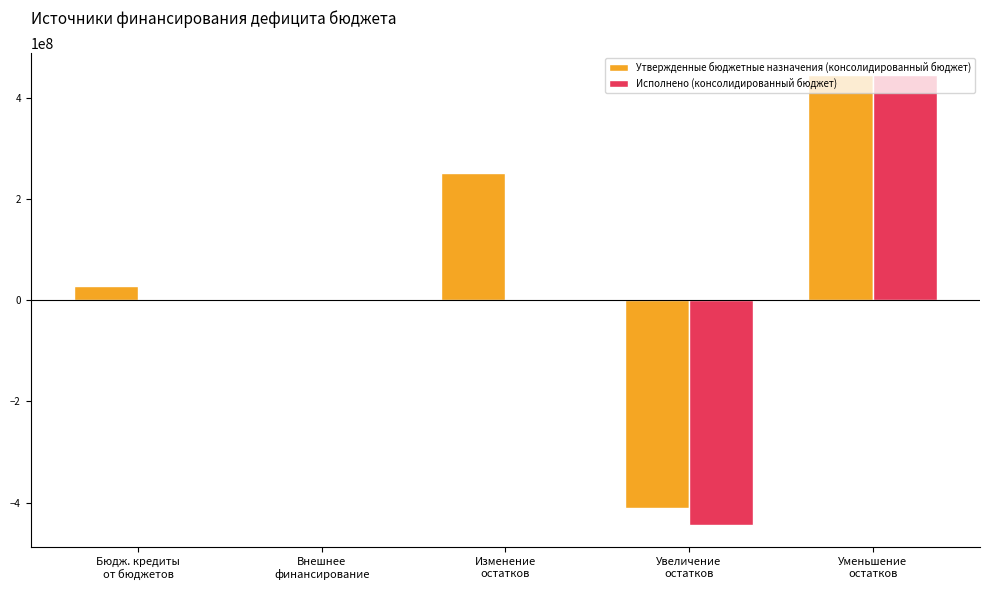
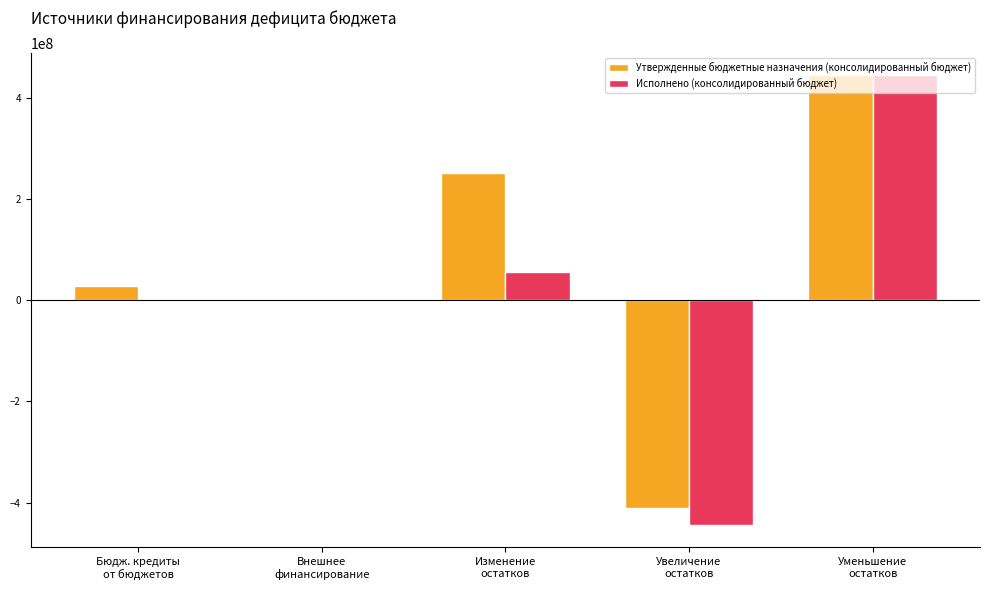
  {
    "Утвержденные бюджетные назначения (консолидированный бюджет)": {
      "Бюдж. кредиты от бюджетов": 30000000,
      "Внешнее финансирование": 0,
      "Изменение остатков": 250000000,
      "Увеличение остатков": -410000000
    },
    "Исполнено (консолидированный бюджет)": {
      "Бюдж. кредиты от бюджетов": 0,
      "Внешнее финансирование": 0,
-     "Изменение остатков": 0,
+     "Изменение остатков": 50000000,
      "Увеличение остатков": -440000000
    }
  }
